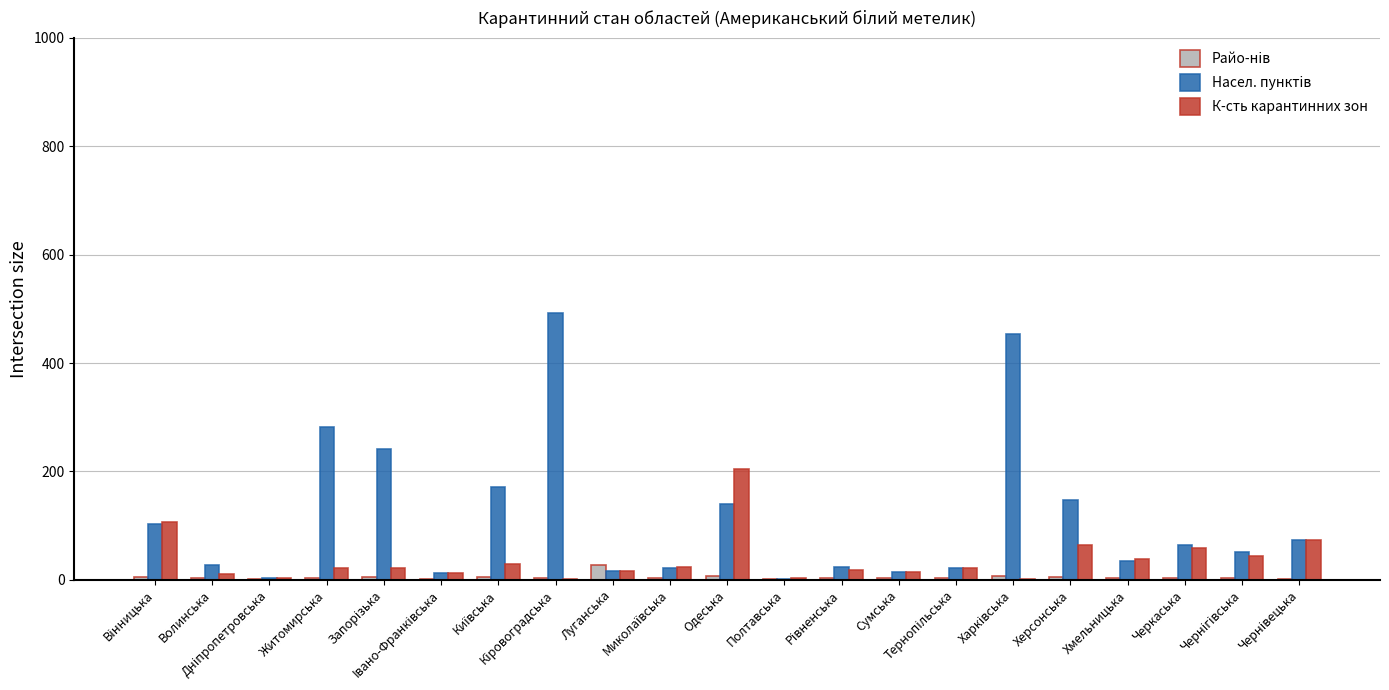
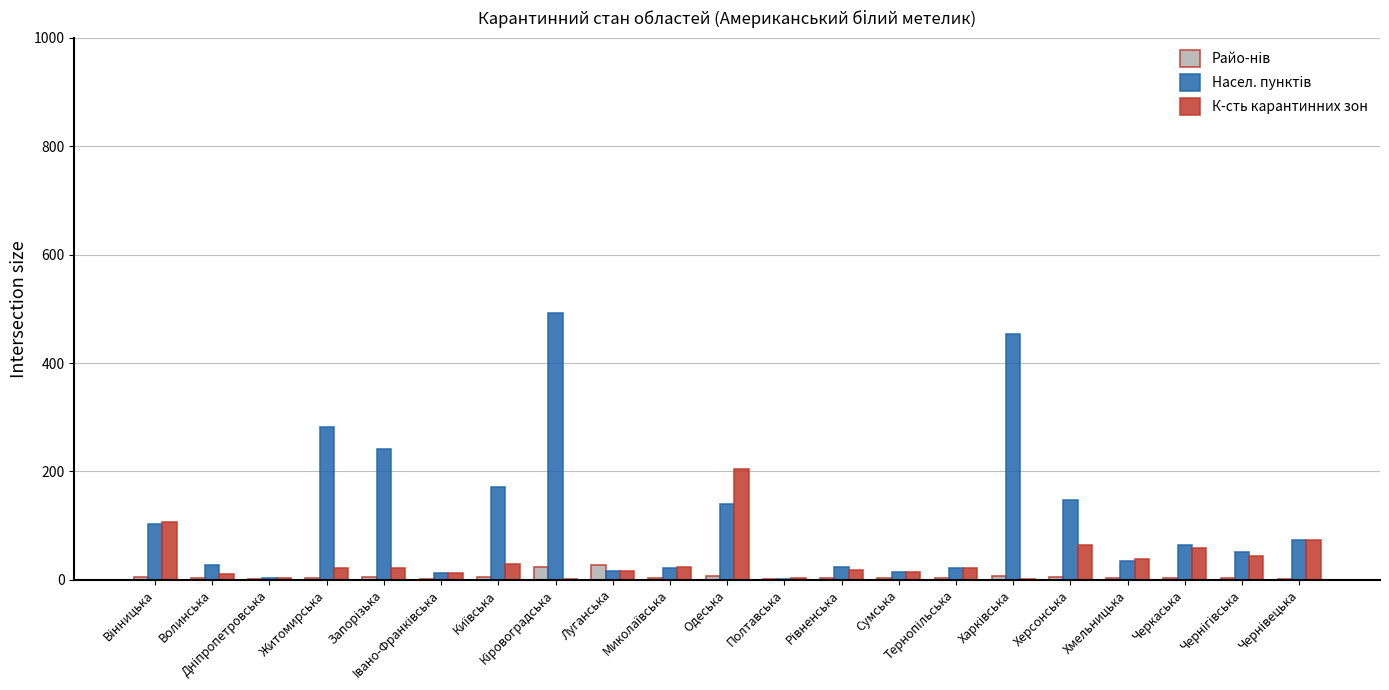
  {
    "Райо-нів": {
      "Вінницька": 10,
      "Запорізька": 10,
      "Київська": 10,
-     "Кіровоградська": 0,
+     "Кіровоградська": 20,
      "Луганська": 30,
      "Одеська": 10,
      "Харківська": 10,
      "Херсонська": 10
    },
    "Насел. пунктів": {
      "Вінницька": 100,
      "Волинська": 30,
      "Житомирська": 280,
      "Запорізька": 240,
      "Івано-Франківська": 10,
      "Київська": 170,
      "Кіровоградська": 490,
      "Луганська": 20,
      "Миколаївська": 20,
      "Одеська": 140,
      "Рівненська": 20,
      "Сумська": 10,
      "Тернопільська": 20,
      "Харківська": 450,
      "Херсонська": 150,
      "Хмельницька": 40,
      "Черкаська": 70,
      "Чернігівська": 50,
      "Чернівецька": 70
    },
    "К-сть карантинних зон": {
      "Вінницька": 110,
      "Волинська": 10,
      "Житомирська": 20,
      "Запорізька": 20,
      "Івано-Франківська": 10,
      "Київська": 30,
      "Луганська": 20,
      "Миколаївська": 20,
      "Одеська": 200,
      "Рівненська": 20,
      "Сумська": 20,
      "Тернопільська": 20,
      "Херсонська": 70,
      "Хмельницька": 40,
      "Черкаська": 60,
      "Чернігівська": 40,
      "Чернівецька": 70
    }
  }
